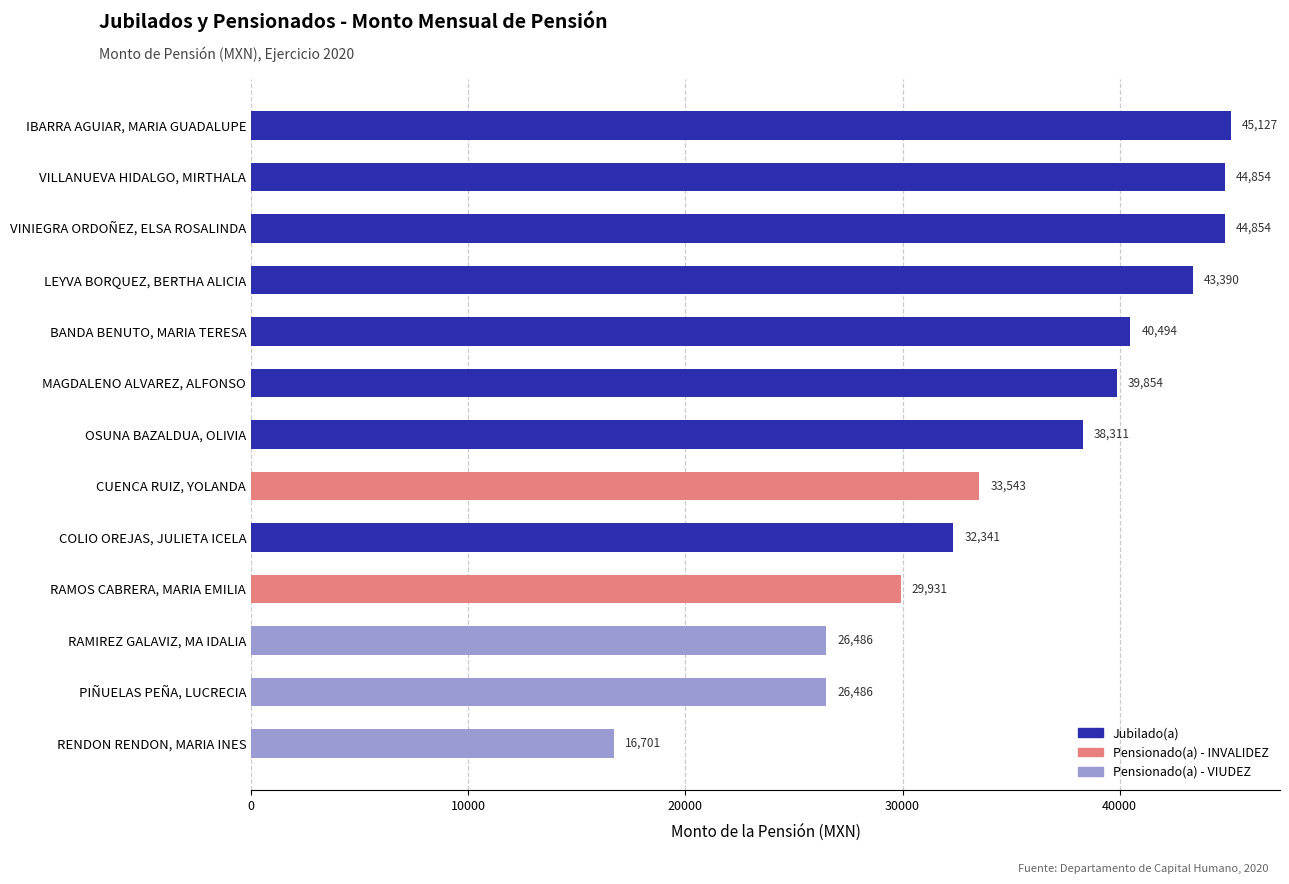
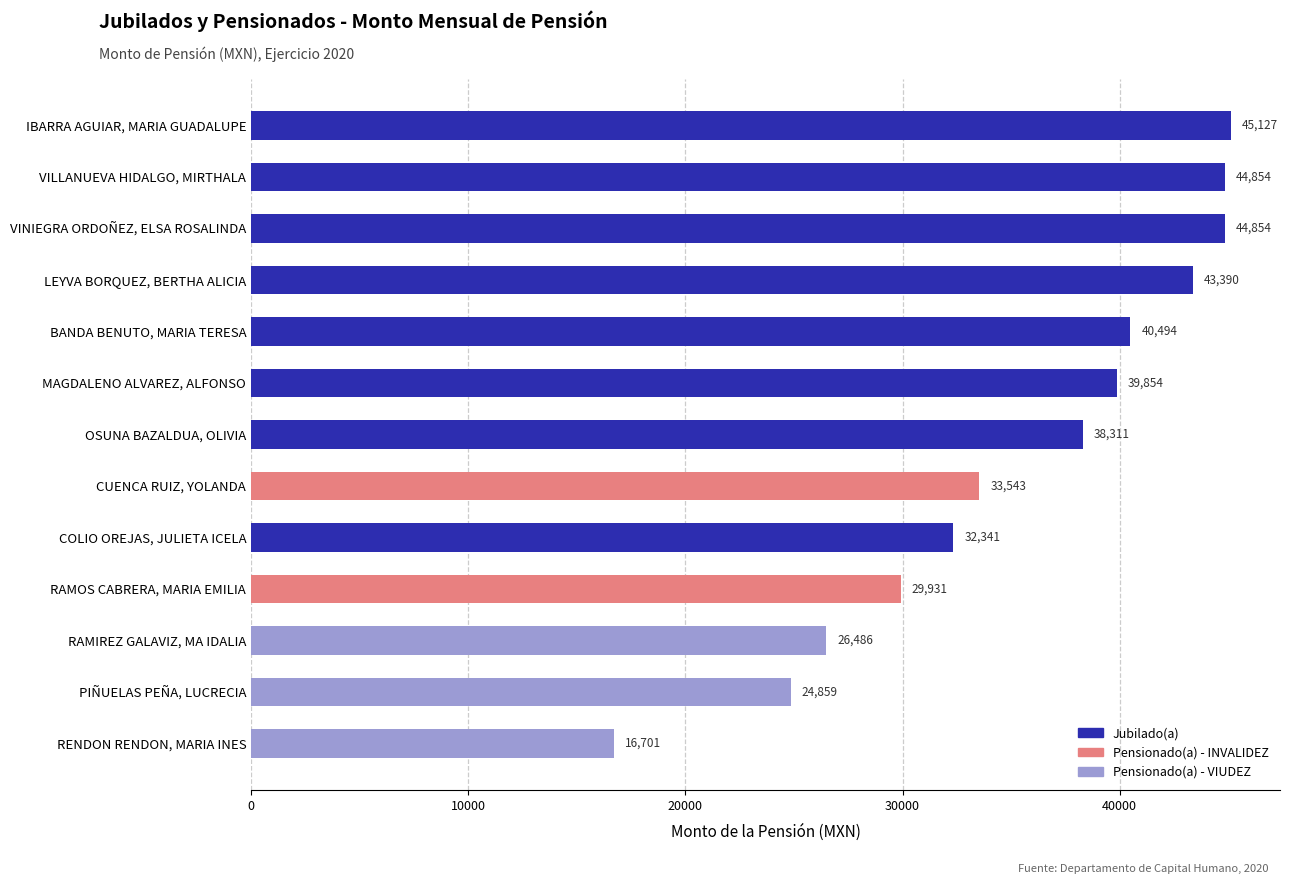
  {
    "IBARRA AGUIAR, MARIA GUADALUPE": "45,127",
    "VILLANUEVA HIDALGO, MIRTHALA": "44,854",
    "VINIEGRA ORDOÑEZ, ELSA ROSALINDA": "44,854",
    "LEYVA BORQUEZ, BERTHA ALICIA": "43,390",
    "BANDA BENUTO, MARIA TERESA": "40,494",
    "MAGDALENO ALVAREZ, ALFONSO": "39,854",
    "OSUNA BAZALDUA, OLIVIA": "38,311",
    "CUENCA RUIZ, YOLANDA": "33,543",
    "COLIO OREJAS, JULIETA ICELA": "32,341",
    "RAMOS CABRERA, MARIA EMILIA": "29,931",
    "RAMIREZ GALAVIZ, MA IDALIA": "26,486",
-   "PIÑUELAS PEÑA, LUCRECIA": "26,486",
+   "PIÑUELAS PEÑA, LUCRECIA": "24,859",
    "RENDON RENDON, MARIA INES": "16,701"
  }
